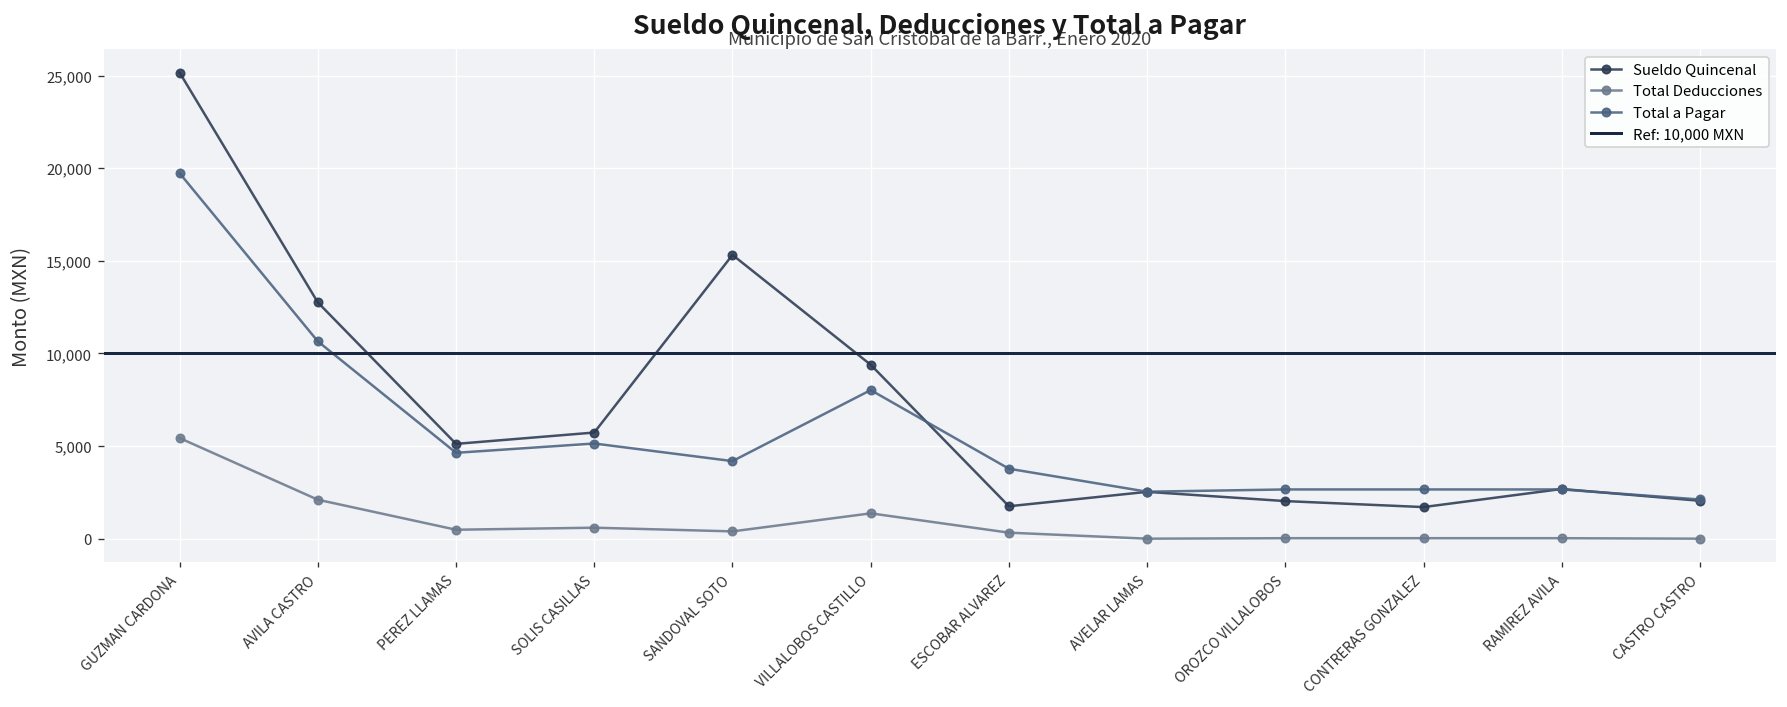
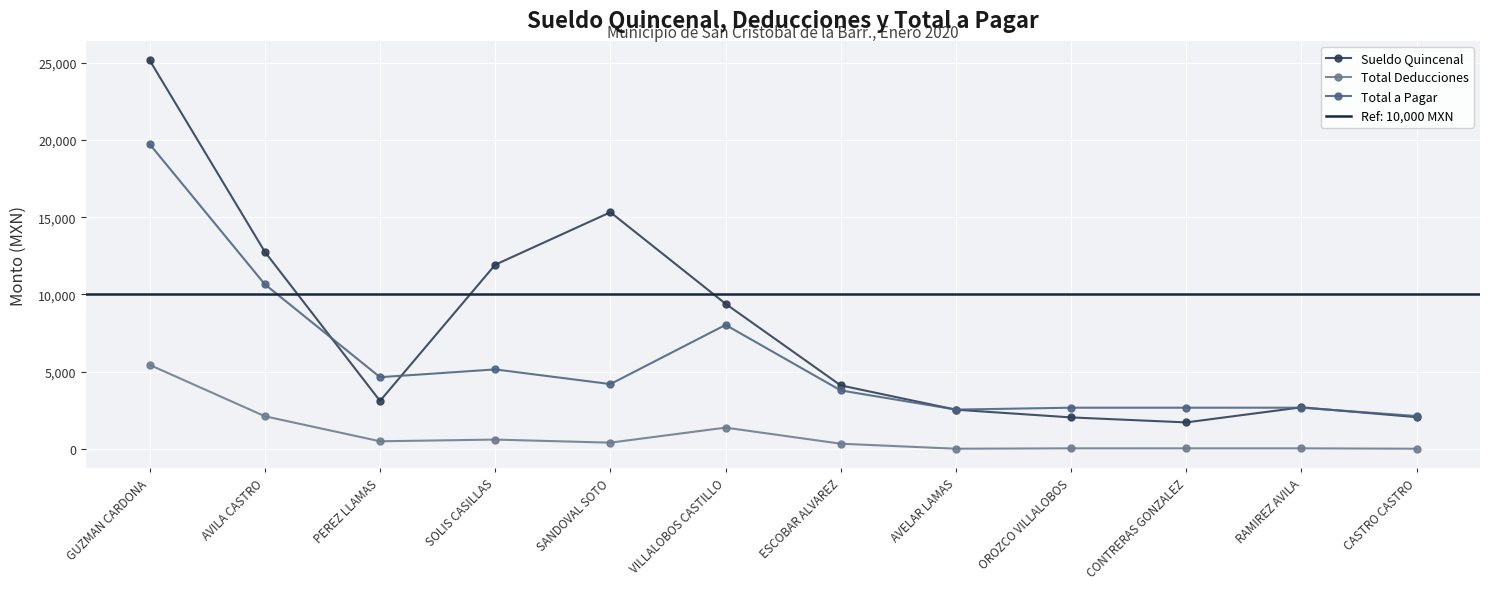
  {
    "Sueldo Quincenal": {
      "GUZMAN CARDONA": "25,200",
      "AVILA CASTRO": "12,800",
-     "PEREZ LLAMAS": "5,100",
-     "SOLIS CASILLAS": "5,700",
+     "PEREZ LLAMAS": "3,100",
+     "SOLIS CASILLAS": "11,900",
      "SANDOVAL SOTO": "15,300",
      "VILLALOBOS CASTILLO": "9,400",
-     "ESCOBAR ALVAREZ": "1,800",
+     "ESCOBAR ALVAREZ": "4,100",
      "OROZCO VILLALOBOS": "2,000",
      "CONTRERAS GONZALEZ": "1,700"
    }
  }
